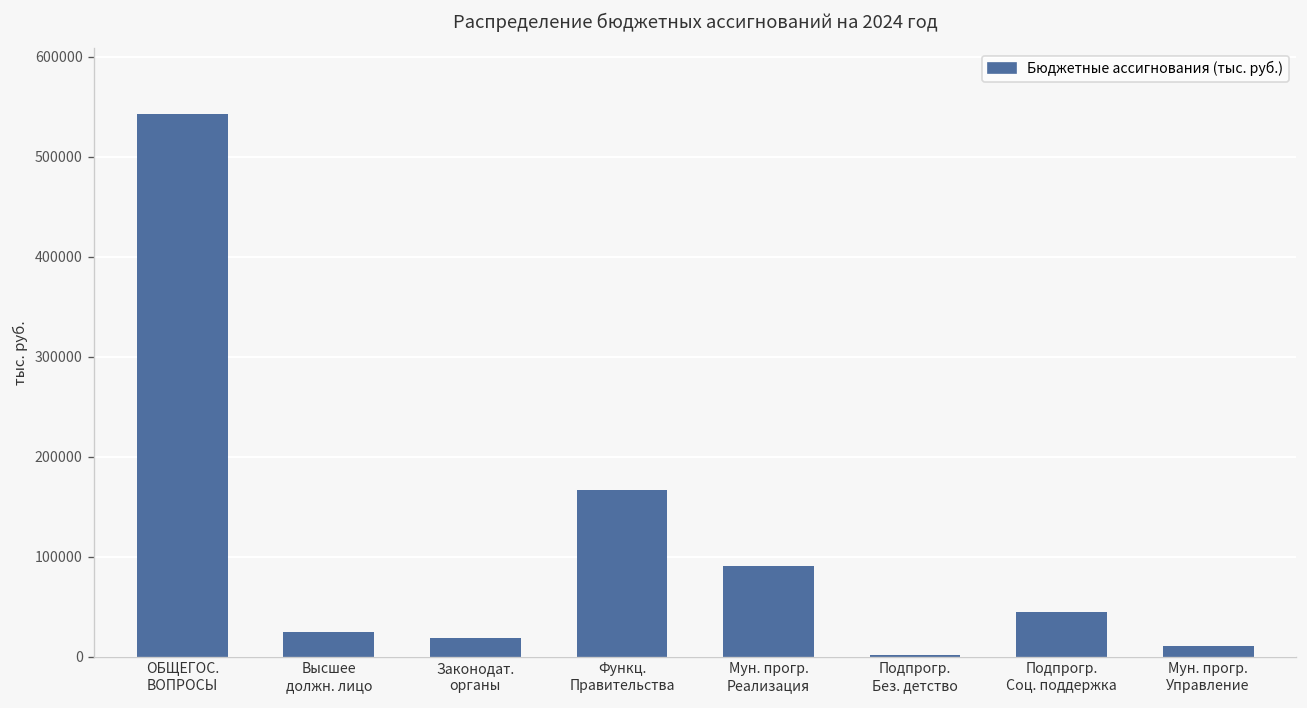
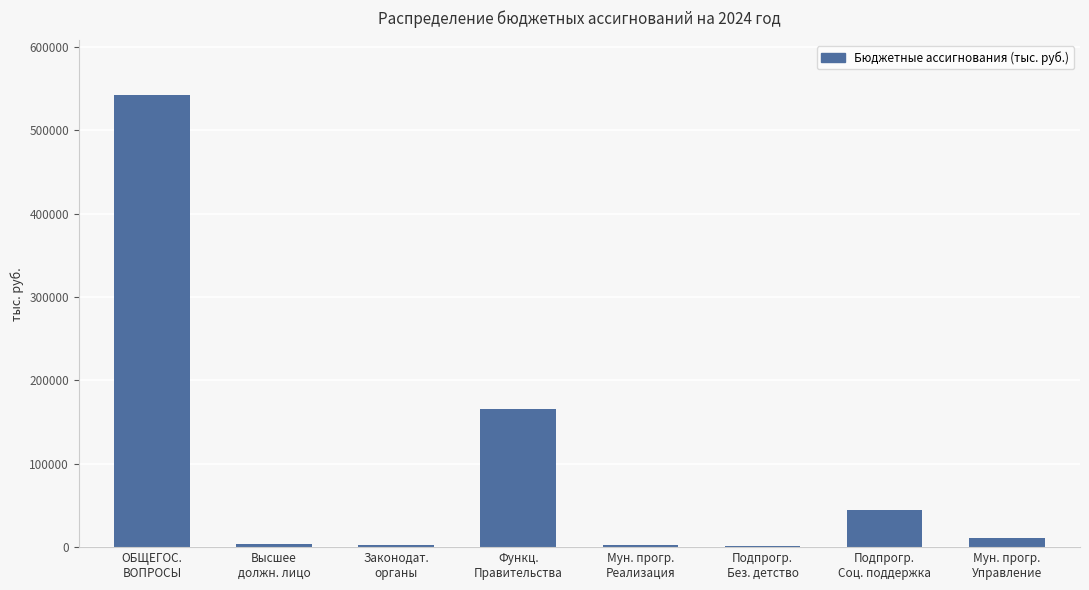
  {
    "ОБЩЕГОС. ВОПРОСЫ": 540000,
-   "Высшее должн. лицо": 20000,
-   "Законодат. органы": 20000,
+   "Высшее должн. лицо": 0,
+   "Законодат. органы": 0,
    "Функц. Правительства": 170000,
-   "Мун. прогр. Реализация": 90000,
+   "Мун. прогр. Реализация": 0,
    "Подпрогр. Соц. поддержка": 40000,
    "Мун. прогр. Управление": 10000
  }
